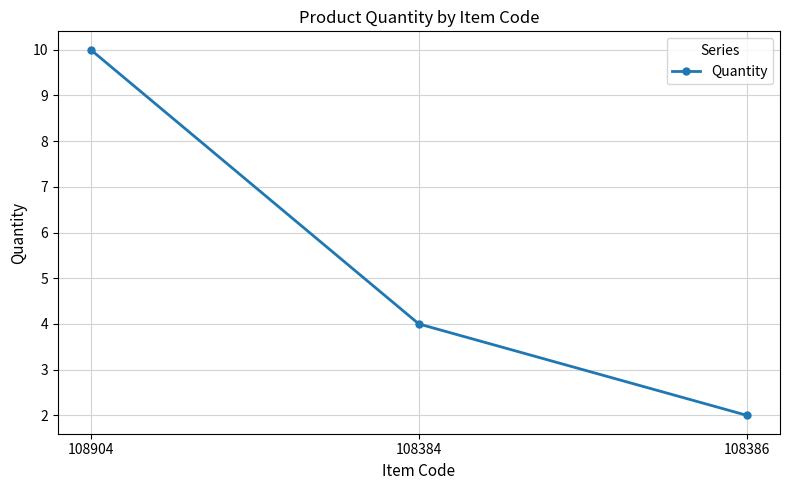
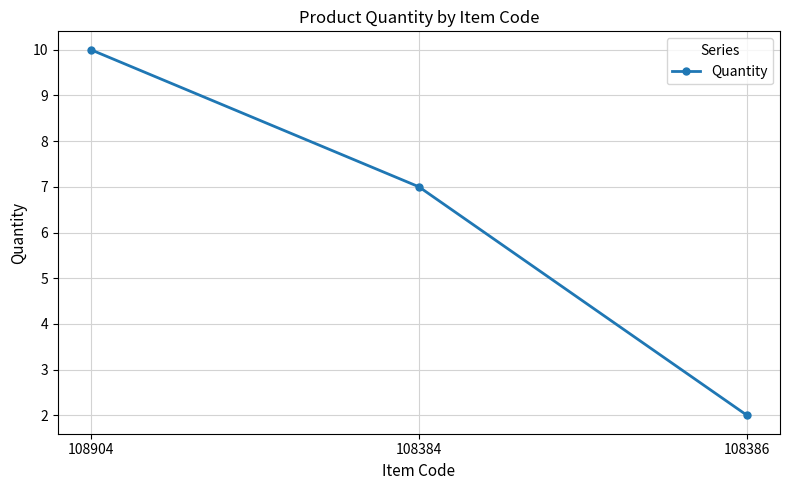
  {
    "108904": 10,
-   "108384": 4,
+   "108384": 7,
    "108386": 2
  }
